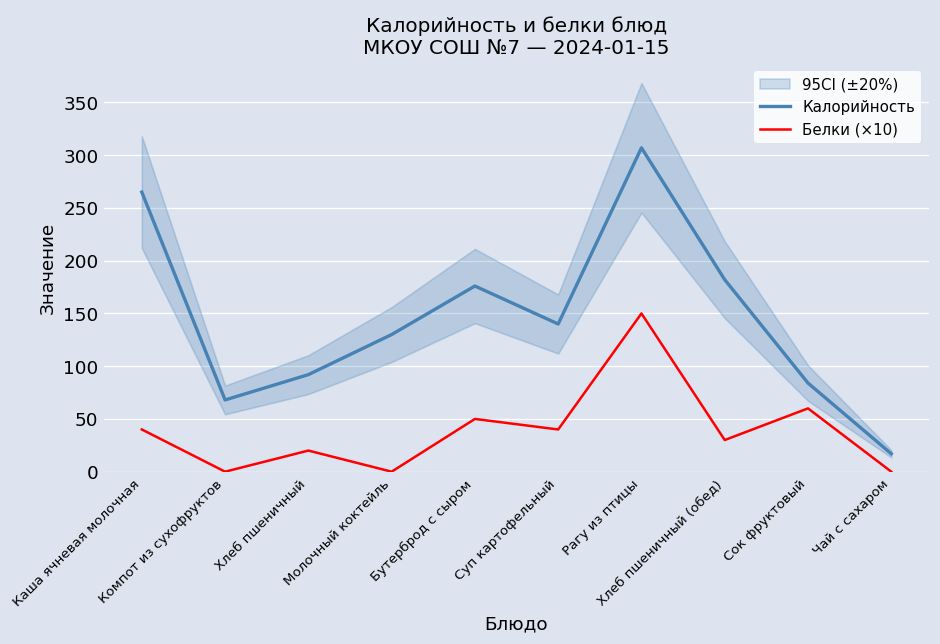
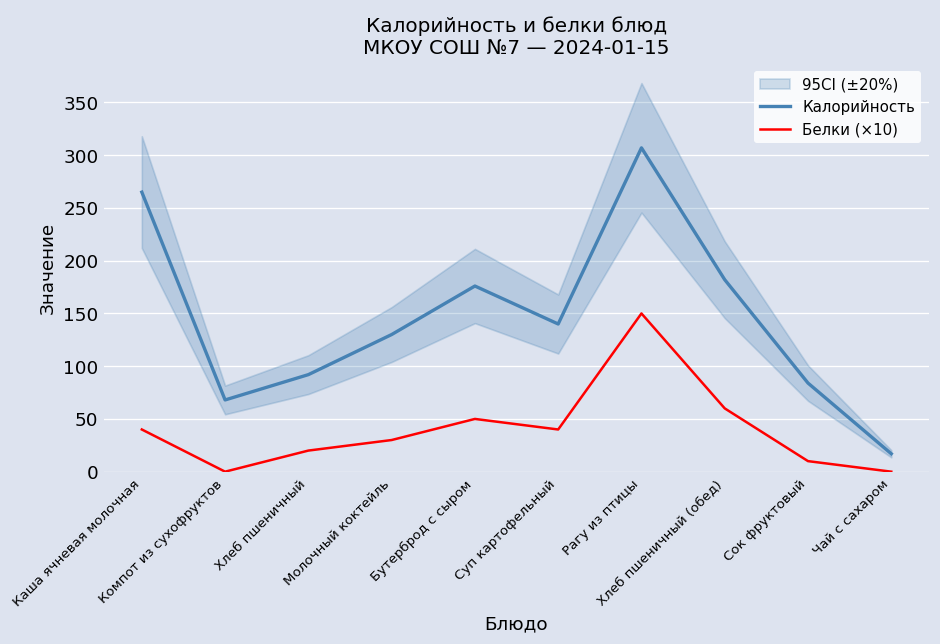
  {
    "Белки (×10)": {
      "Каша ячневая молочная": 40,
      "Компот из сухофруктов": 0,
      "Хлеб пшеничный": 20,
-     "Молочный коктейль": 0,
+     "Молочный коктейль": 30,
      "Бутерброд с сыром": 50,
      "Суп картофельный": 40,
      "Рагу из птицы": 150,
-     "Хлеб пшеничный (обед)": 30,
-     "Сок фруктовый": 60,
+     "Хлеб пшеничный (обед)": 60,
+     "Сок фруктовый": 10,
      "Чай с сахаром": 0
    }
  }
